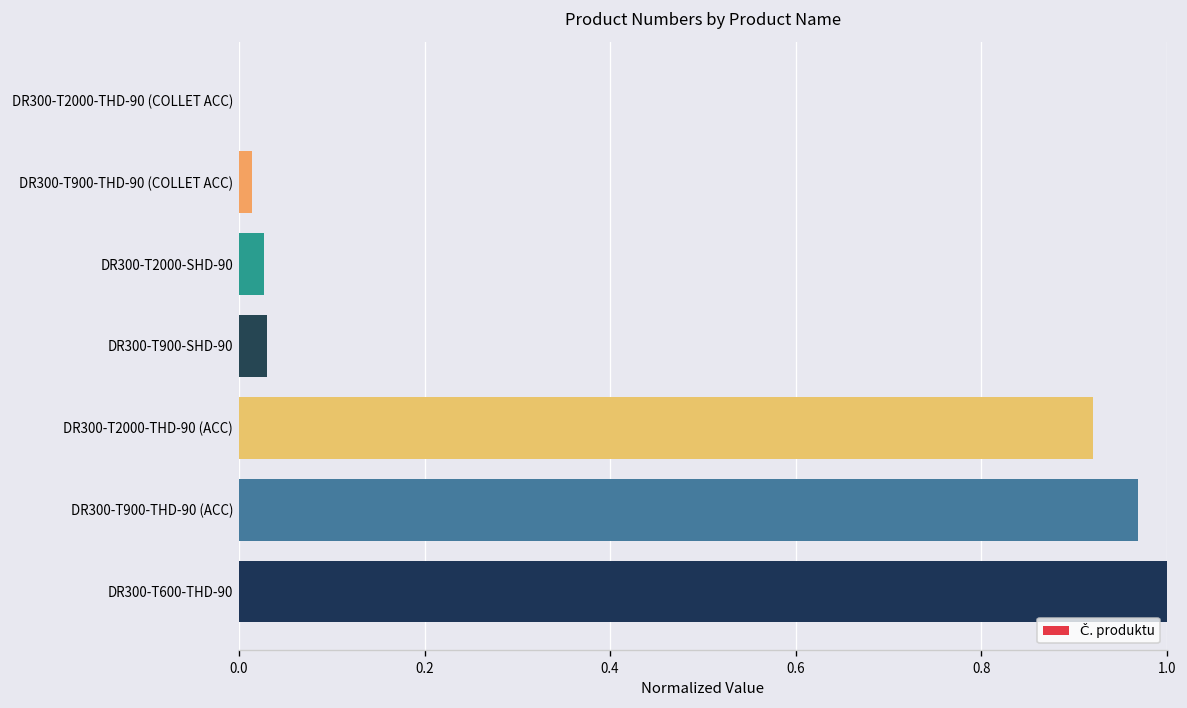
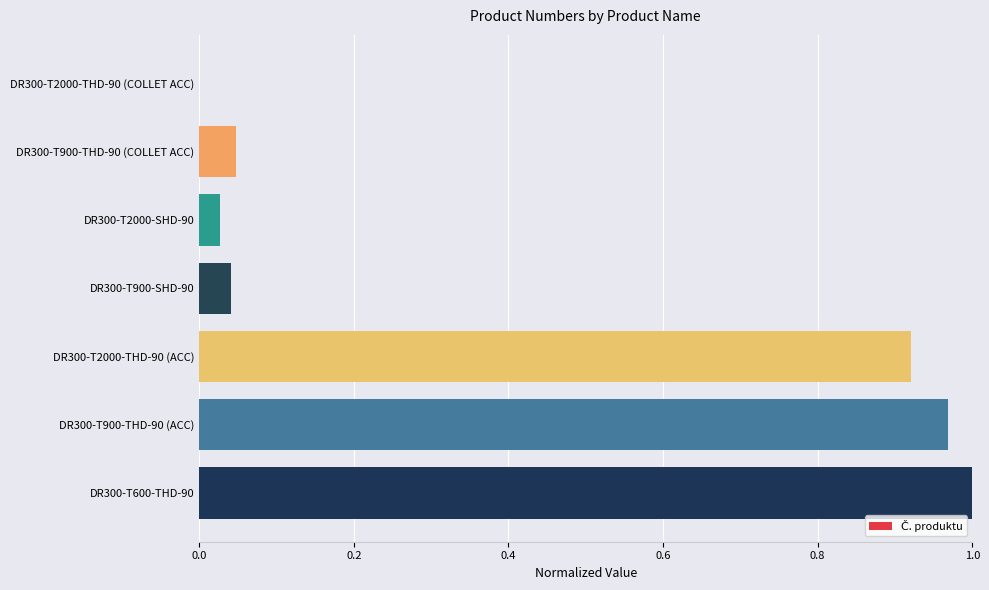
  {
    "DR300-T2000-THD-90 (COLLET ACC)": 0.00,
-   "DR300-T900-THD-90 (COLLET ACC)": 0.01,
+   "DR300-T900-THD-90 (COLLET ACC)": 0.05,
    "DR300-T2000-SHD-90": 0.03,
-   "DR300-T900-SHD-90": 0.03,
+   "DR300-T900-SHD-90": 0.04,
    "DR300-T2000-THD-90 (ACC)": 0.92,
    "DR300-T900-THD-90 (ACC)": 0.97,
    "DR300-T600-THD-90": 1.00
  }
